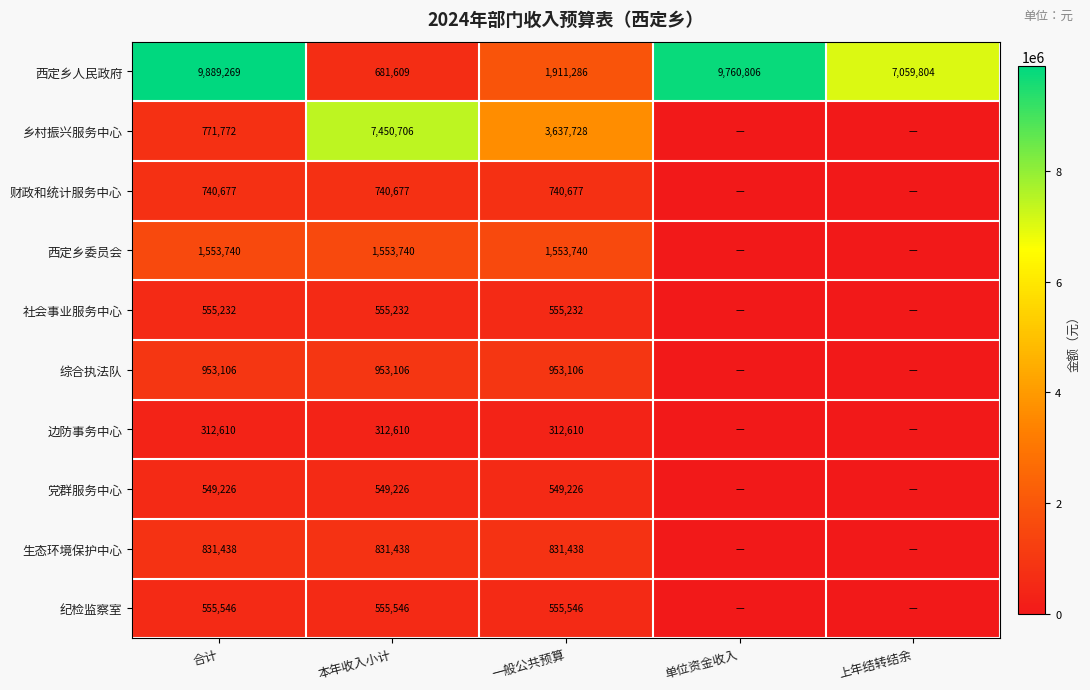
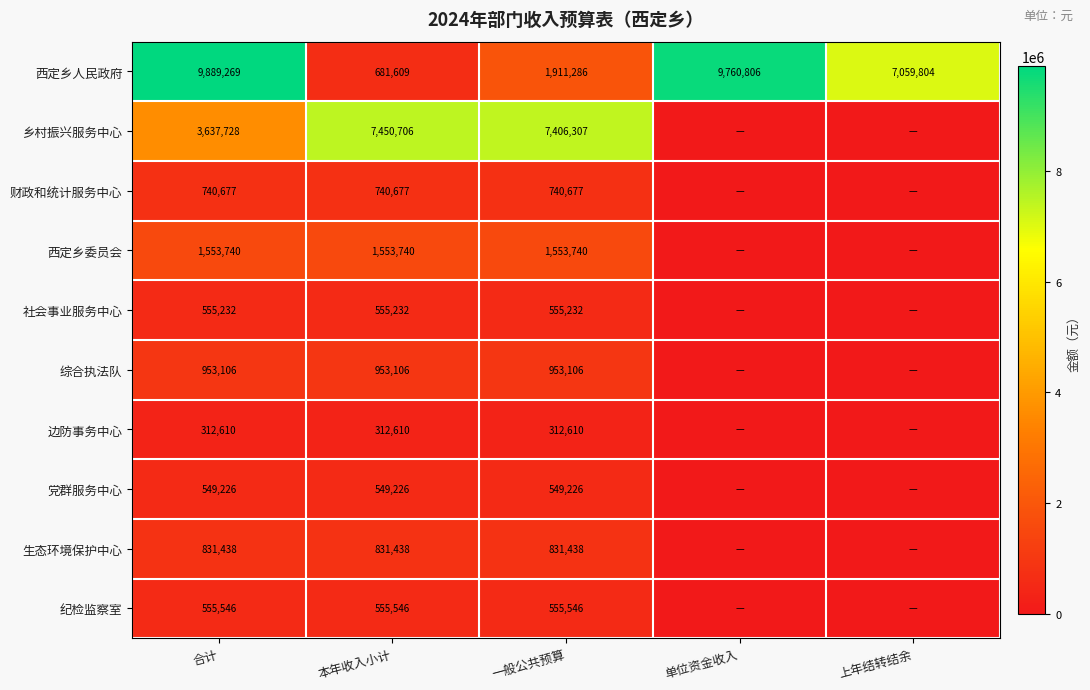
  {
    "西定乡人民政府": {
      "合计": "9,889,269",
      "本年收入小计": "681,609",
      "一般公共预算": "1,911,286",
      "单位资金收入": "9,760,806",
      "上年结转结余": "7,059,804"
    },
    "乡村振兴服务中心": {
-     "合计": "771,772",
+     "合计": "3,637,728",
      "本年收入小计": "7,450,706",
-     "一般公共预算": "3,637,728"
+     "一般公共预算": "7,406,307"
    },
    "财政和统计服务中心": {
      "合计": "740,677",
      "本年收入小计": "740,677",
      "一般公共预算": "740,677"
    },
    "西定乡委员会": {
      "合计": "1,553,740",
      "本年收入小计": "1,553,740",
      "一般公共预算": "1,553,740"
    },
    "社会事业服务中心": {
      "合计": "555,232",
      "本年收入小计": "555,232",
      "一般公共预算": "555,232"
    },
    "综合执法队": {
      "合计": "953,106",
      "本年收入小计": "953,106",
      "一般公共预算": "953,106"
    },
    "边防事务中心": {
      "合计": "312,610",
      "本年收入小计": "312,610",
      "一般公共预算": "312,610"
    },
    "党群服务中心": {
      "合计": "549,226",
      "本年收入小计": "549,226",
      "一般公共预算": "549,226"
    },
    "生态环境保护中心": {
      "合计": "831,438",
      "本年收入小计": "831,438",
      "一般公共预算": "831,438"
    },
    "纪检监察室": {
      "合计": "555,546",
      "本年收入小计": "555,546",
      "一般公共预算": "555,546"
    }
  }
